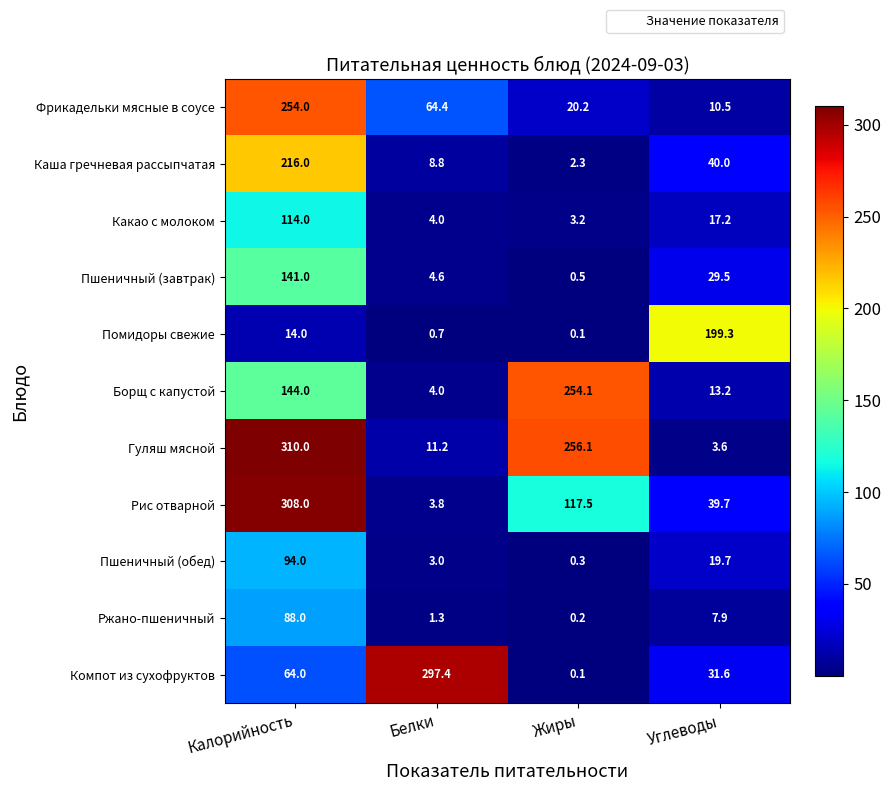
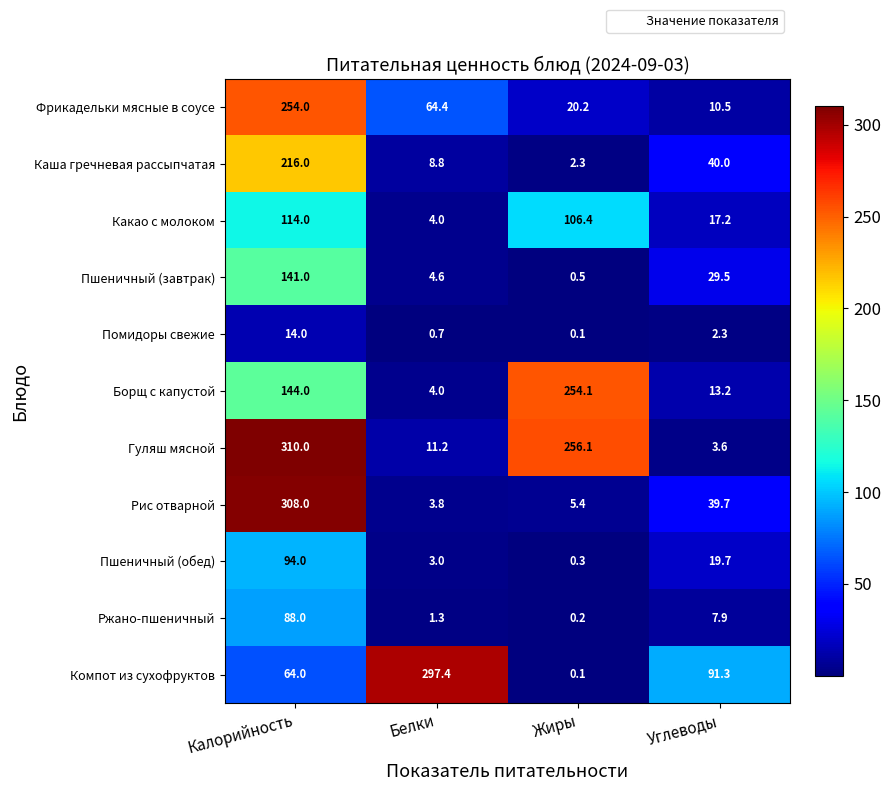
  {
    "Фрикадельки мясные в соусе": {
      "Калорийность": 254.0,
      "Белки": 64.4,
      "Жиры": 20.2,
      "Углеводы": 10.5
    },
    "Каша гречневая рассыпчатая": {
      "Калорийность": 216.0,
      "Белки": 8.8,
      "Жиры": 2.3,
      "Углеводы": 40.0
    },
    "Какао с молоком": {
      "Калорийность": 114.0,
      "Белки": 4.0,
-     "Жиры": 3.2,
+     "Жиры": 106.4,
      "Углеводы": 17.2
    },
    "Пшеничный (завтрак)": {
      "Калорийность": 141.0,
      "Белки": 4.6,
      "Жиры": 0.5,
      "Углеводы": 29.5
    },
    "Помидоры свежие": {
      "Калорийность": 14.0,
      "Белки": 0.7,
      "Жиры": 0.1,
-     "Углеводы": 199.3
+     "Углеводы": 2.3
    },
    "Борщ с капустой": {
      "Калорийность": 144.0,
      "Белки": 4.0,
      "Жиры": 254.1,
      "Углеводы": 13.2
    },
    "Гуляш мясной": {
      "Калорийность": 310.0,
      "Белки": 11.2,
      "Жиры": 256.1,
      "Углеводы": 3.6
    },
    "Рис отварной": {
      "Калорийность": 308.0,
      "Белки": 3.8,
-     "Жиры": 117.5,
+     "Жиры": 5.4,
      "Углеводы": 39.7
    },
    "Пшеничный (обед)": {
      "Калорийность": 94.0,
      "Белки": 3.0,
      "Жиры": 0.3,
      "Углеводы": 19.7
    },
    "Ржано-пшеничный": {
      "Калорийность": 88.0,
      "Белки": 1.3,
      "Жиры": 0.2,
      "Углеводы": 7.9
    },
    "Компот из сухофруктов": {
      "Калорийность": 64.0,
      "Белки": 297.4,
      "Жиры": 0.1,
-     "Углеводы": 31.6
+     "Углеводы": 91.3
    }
  }
